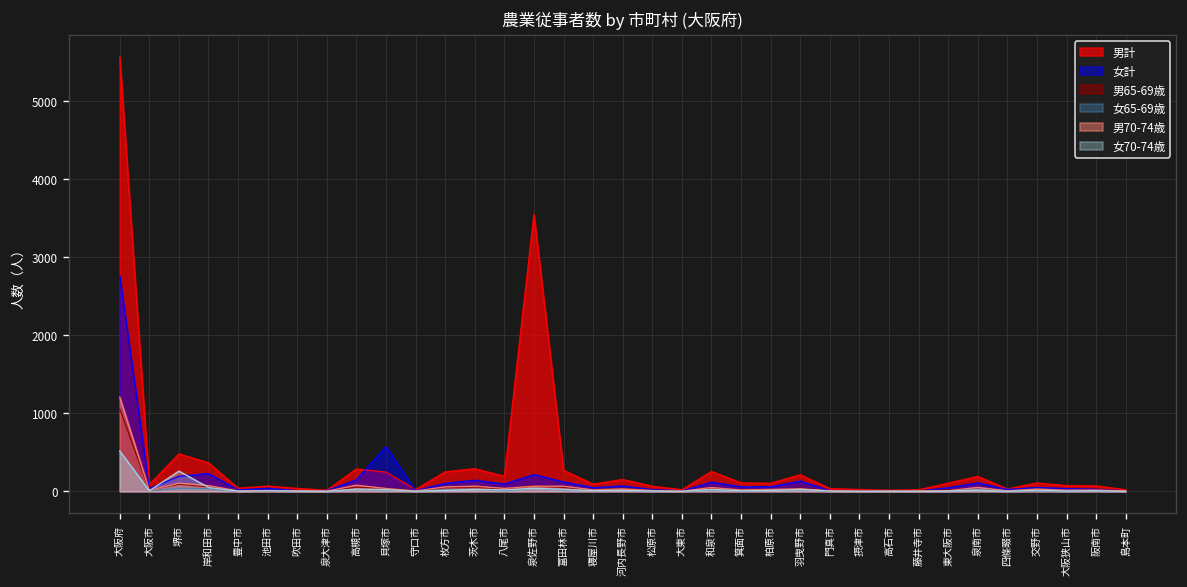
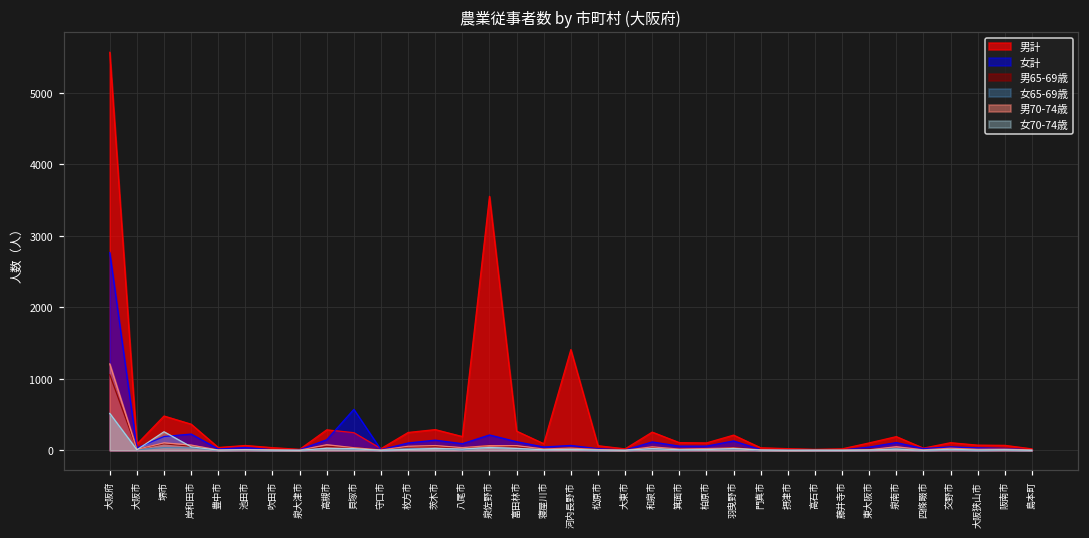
  {
    "男計": {
      "大阪府": 5600,
      "大阪市": 100,
      "堺市": 500,
      "岸和田市": 400,
      "高槻市": 300,
      "貝塚市": 200,
      "枚方市": 300,
      "茨木市": 300,
      "八尾市": 200,
      "泉佐野市": 3600,
      "富田林市": 300,
      "寝屋川市": 100,
-     "河内長野市": 200,
+     "河内長野市": 1400,
      "松原市": 100,
      "和泉市": 300,
      "箕面市": 100,
      "柏原市": 100,
      "羽曳野市": 200,
      "東大阪市": 100,
      "泉南市": 200,
      "交野市": 100,
      "阪南市": 100
    },
    "女計": {
      "大阪府": 2800,
      "堺市": 200,
      "岸和田市": 200,
      "高槻市": 100,
      "貝塚市": 600,
      "枚方市": 100,
      "茨木市": 100,
      "八尾市": 100,
      "泉佐野市": 200,
      "富田林市": 100,
      "和泉市": 100,
      "箕面市": 100,
      "羽曳野市": 100,
      "泉南市": 100
    },
    "男65-69歳": {
      "大阪府": 1100
    },
    "女65-69歳": {
      "堺市": 0
    },
    "男70-74歳": {
      "大阪府": 1200
    },
    "女70-74歳": {
      "堺市": 300
    }
  }
